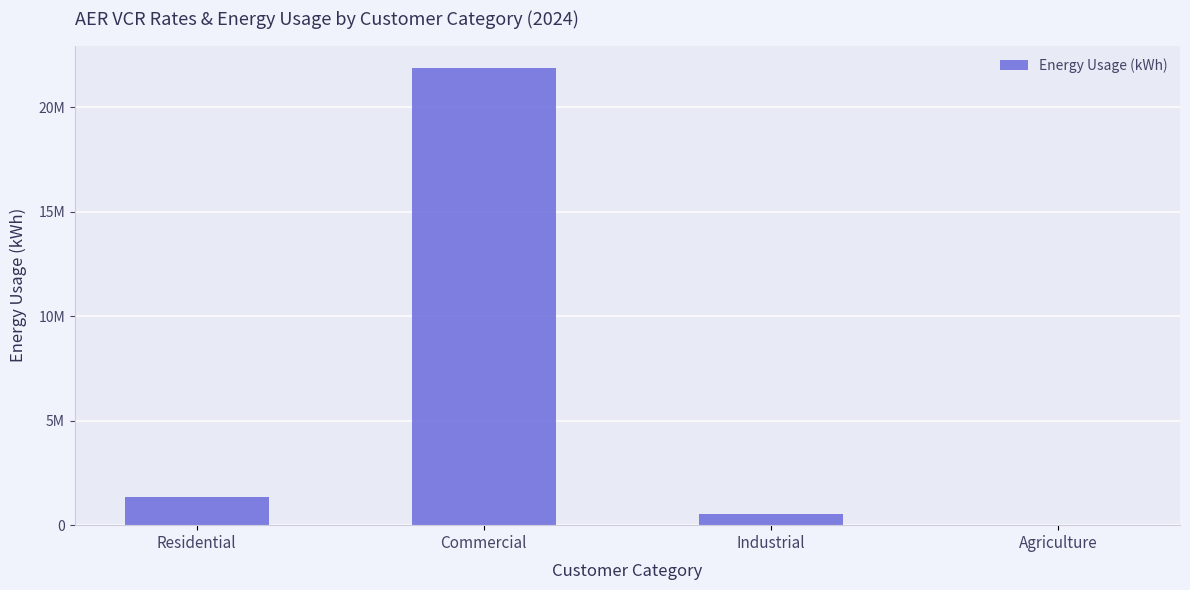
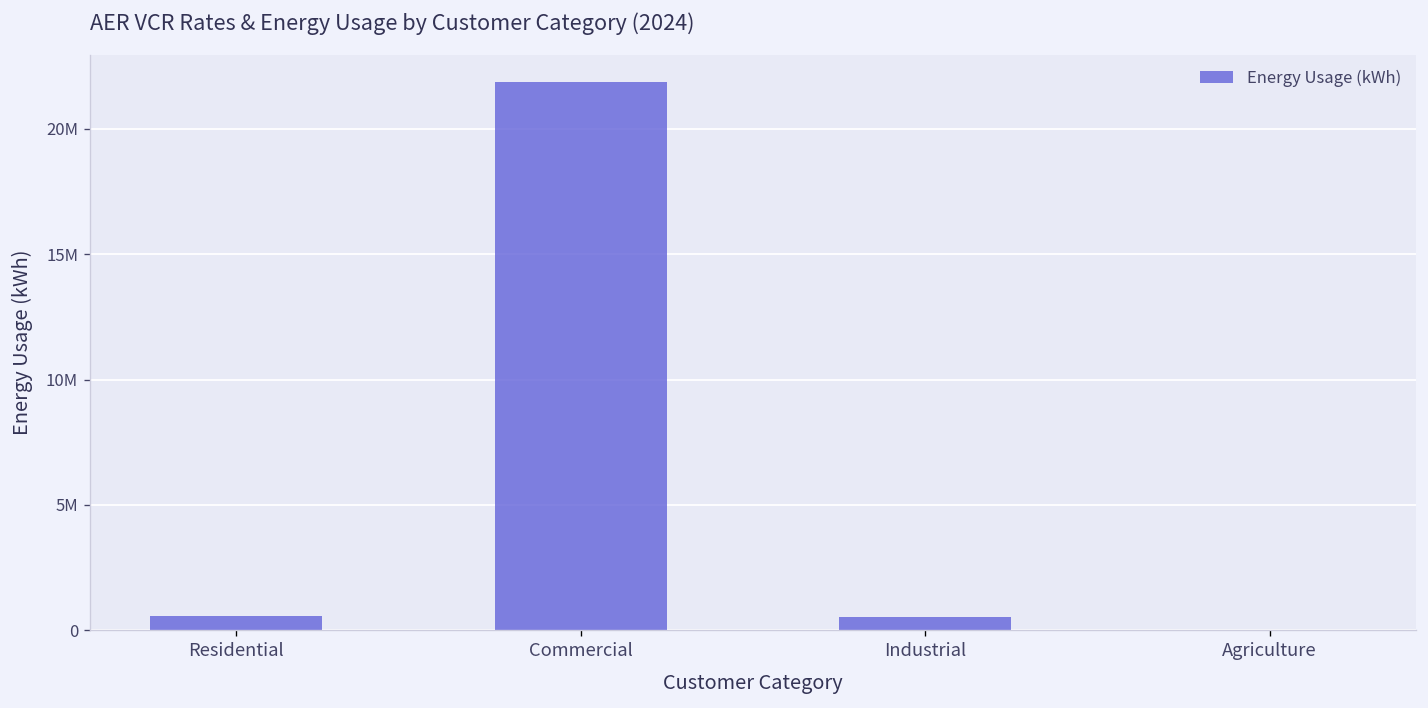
  {
-   "Residential": 1300000,
+   "Residential": 600000,
    "Commercial": 21900000,
    "Industrial": 500000,
    "Agriculture": 0
  }
